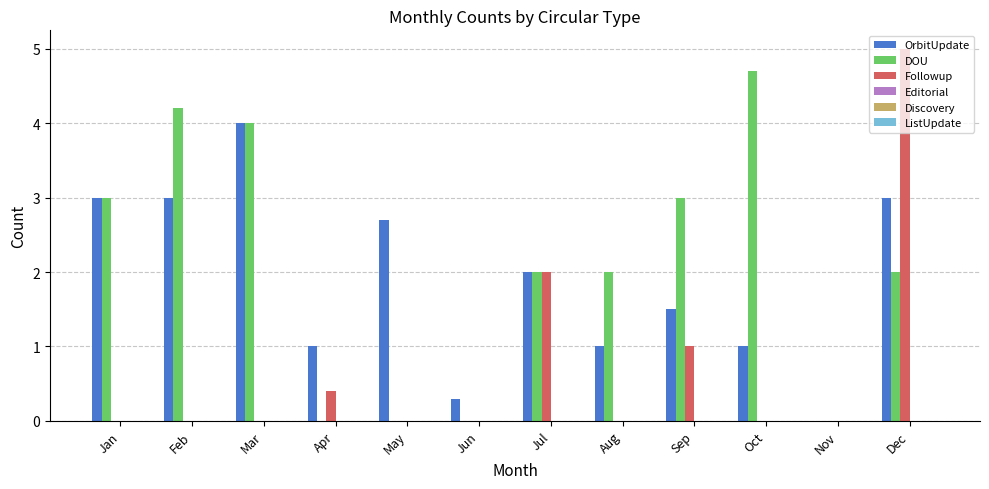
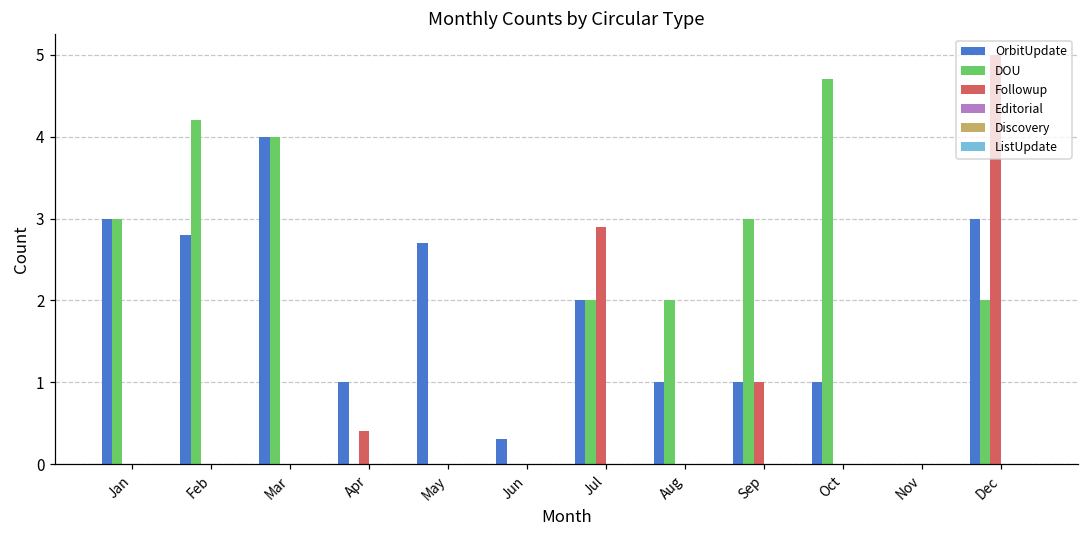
  {
    "OrbitUpdate": {
      "Jan": 3.0,
-     "Feb": 3.0,
+     "Feb": 2.8,
      "Mar": 4.0,
      "Apr": 1.0,
      "May": 2.7,
      "Jun": 0.3,
      "Jul": 2.0,
      "Aug": 1.0,
-     "Sep": 1.5,
+     "Sep": 1.0,
      "Oct": 1.0,
      "Nov": 0.0,
      "Dec": 3.0
    },
    "DOU": {
      "Jan": 3.0,
      "Feb": 4.2,
      "Mar": 4.0,
      "Apr": 0.0,
      "May": 0.0,
      "Jun": 0.0,
      "Jul": 2.0,
      "Aug": 2.0,
      "Sep": 3.0,
      "Oct": 4.7,
      "Nov": 0.0,
      "Dec": 2.0
    },
    "Followup": {
      "Jan": 0.0,
      "Feb": 0.0,
      "Mar": 0.0,
      "Apr": 0.4,
      "May": 0.0,
      "Jun": 0.0,
-     "Jul": 2.0,
+     "Jul": 2.9,
      "Aug": 0.0,
      "Sep": 1.0,
      "Oct": 0.0,
      "Nov": 0.0
    },
    "Editorial": {
      "Jan": 0.0,
      "Feb": 0.0,
      "Mar": 0.0,
      "Apr": 0.0,
      "May": 0.0,
      "Jun": 0.0,
      "Jul": 0.0,
      "Aug": 0.0,
      "Sep": 0.0,
      "Oct": 0.0,
      "Nov": 0.0,
      "Dec": 0.0
    },
    "Discovery": {
      "Jan": 0.0,
      "Feb": 0.0,
      "Mar": 0.0,
      "Apr": 0.0,
      "May": 0.0,
      "Jun": 0.0,
      "Jul": 0.0,
      "Aug": 0.0,
      "Sep": 0.0,
      "Oct": 0.0,
      "Nov": 0.0,
      "Dec": 0.0
    },
    "ListUpdate": {
      "Jan": 0.0,
      "Feb": 0.0,
      "Mar": 0.0,
      "Apr": 0.0,
      "May": 0.0,
      "Jun": 0.0,
      "Jul": 0.0,
      "Aug": 0.0,
      "Sep": 0.0,
      "Oct": 0.0,
      "Nov": 0.0,
      "Dec": 0.0
    }
  }
